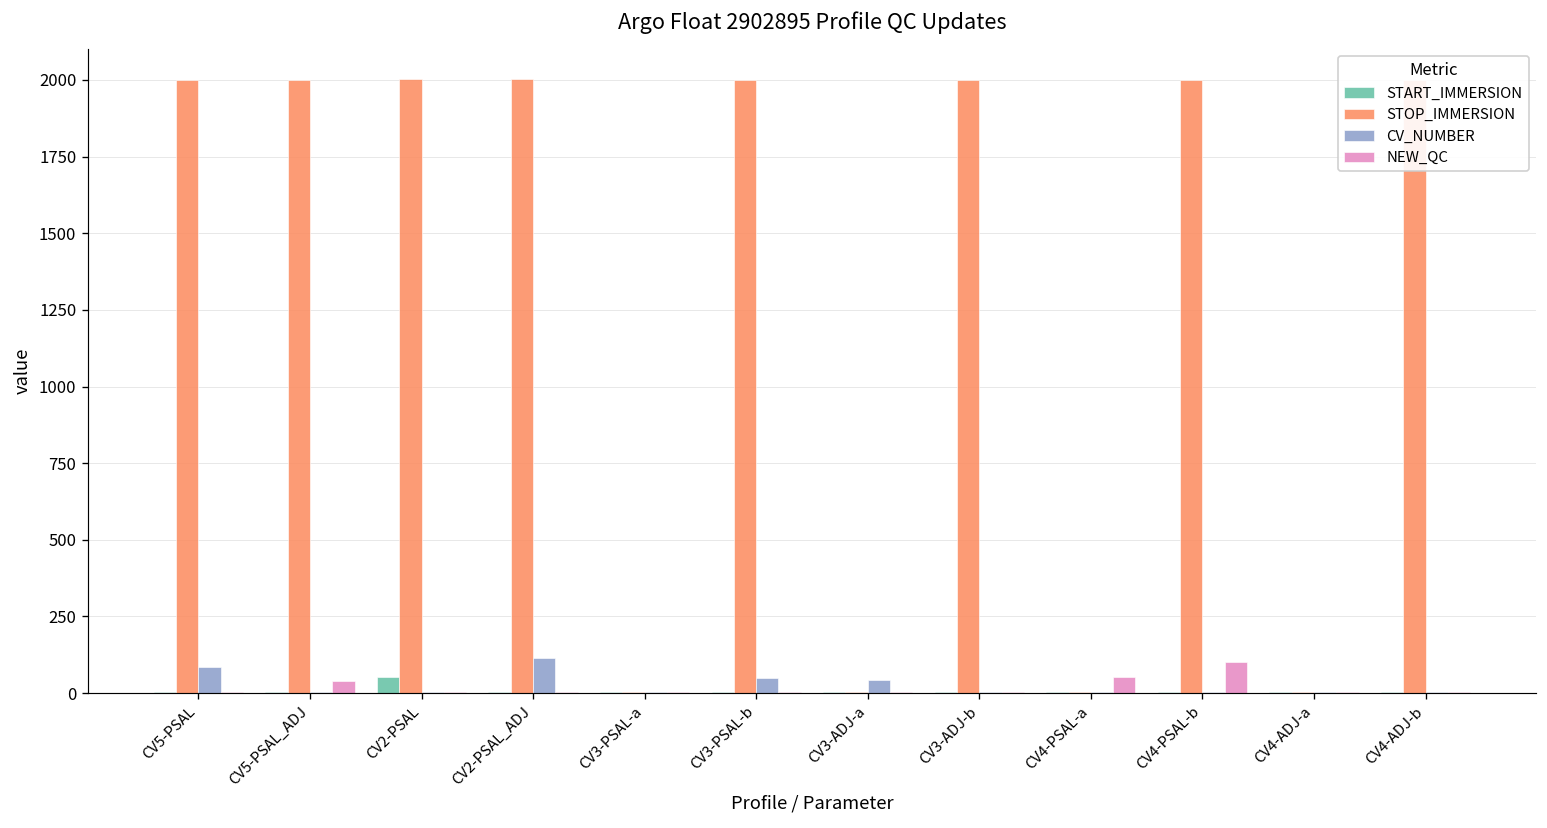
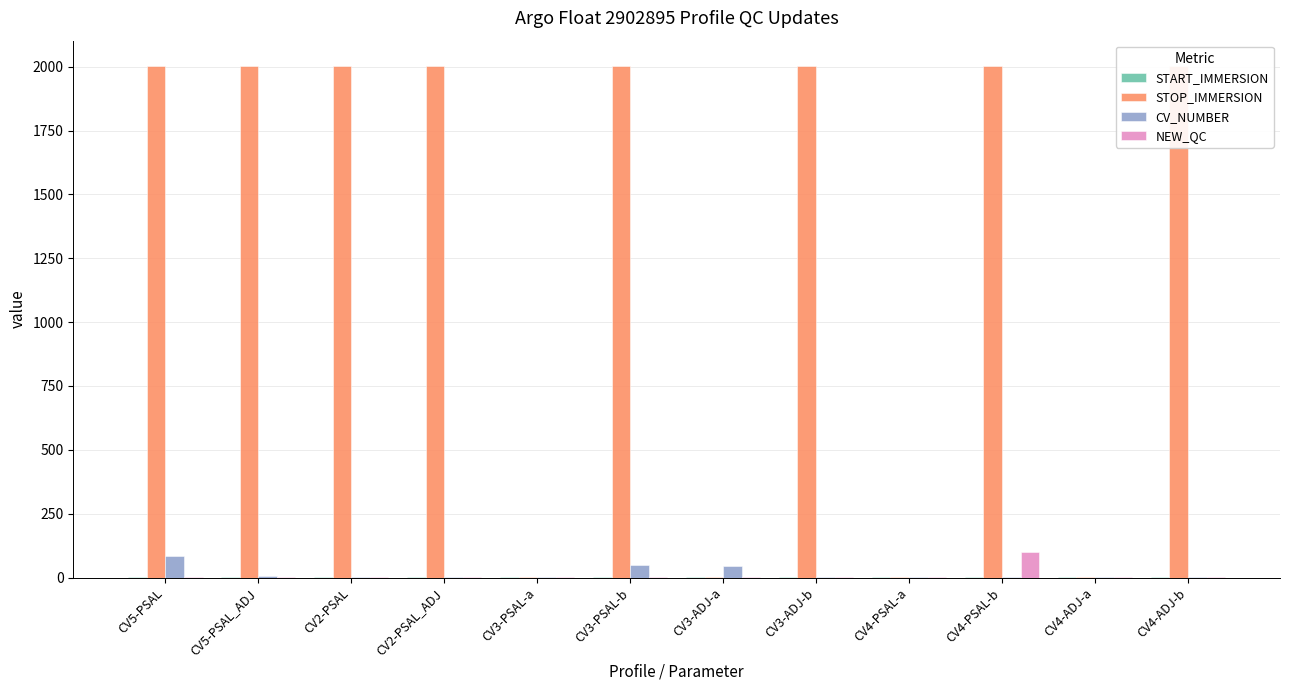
  {
    "START_IMMERSION": {
-     "CV2-PSAL": 50
+     "CV2-PSAL": 0
    },
    "STOP_IMMERSION": {
      "CV5-PSAL": 2000,
      "CV5-PSAL_ADJ": 2000,
      "CV2-PSAL": 2000,
      "CV2-PSAL_ADJ": 2000,
      "CV3-PSAL-b": 2000,
      "CV3-ADJ-b": 2000,
      "CV4-PSAL-b": 2000
    },
    "CV_NUMBER": {
      "CV5-PSAL": 90,
-     "CV2-PSAL_ADJ": 110,
+     "CV2-PSAL_ADJ": 0,
      "CV3-PSAL-b": 50,
      "CV3-ADJ-a": 40
    },
    "NEW_QC": {
-     "CV5-PSAL_ADJ": 40,
-     "CV4-PSAL-a": 50,
+     "CV5-PSAL_ADJ": 0,
+     "CV4-PSAL-a": 0,
      "CV4-PSAL-b": 100
    }
  }
